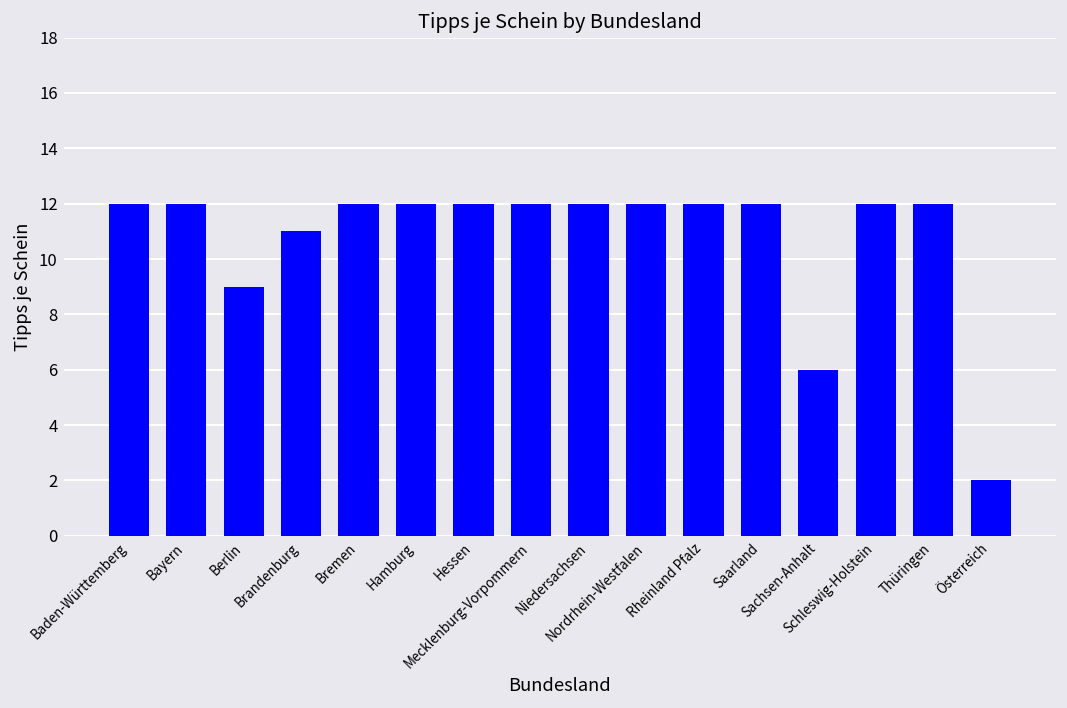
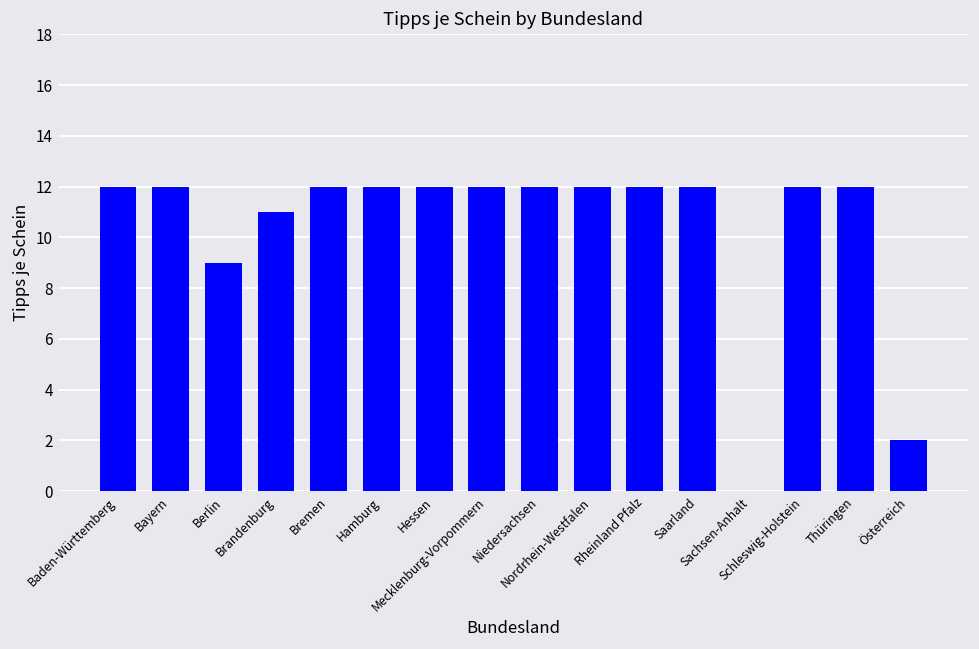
  {
    "Baden-Württemberg": 12,
    "Bayern": 12,
    "Berlin": 9,
    "Brandenburg": 11,
    "Bremen": 12,
    "Hamburg": 12,
    "Hessen": 12,
    "Mecklenburg-Vorpommern": 12,
    "Niedersachsen": 12,
    "Nordrhein-Westfalen": 12,
    "Rheinland Pfalz": 12,
    "Saarland": 12,
-   "Sachsen-Anhalt": 6,
+   "Sachsen-Anhalt": 0,
    "Schleswig-Holstein": 12,
    "Thüringen": 12,
    "Österreich": 2
  }
